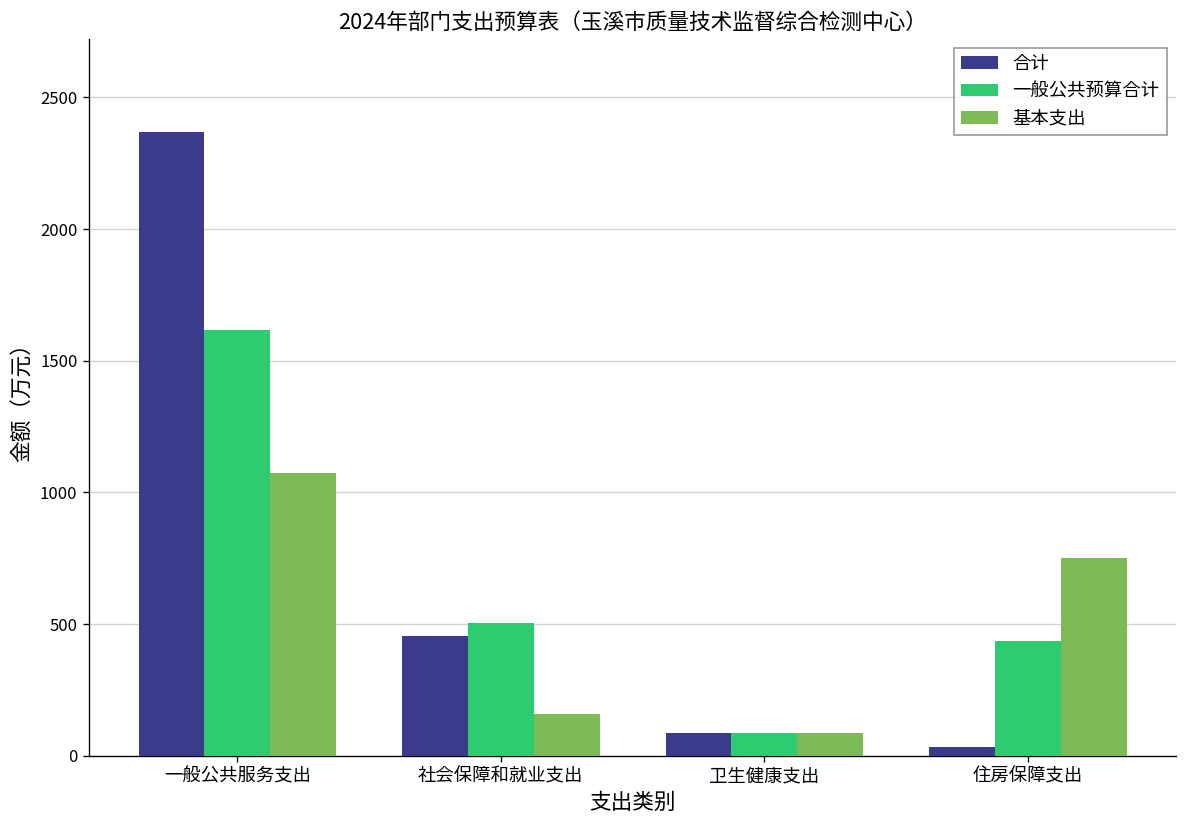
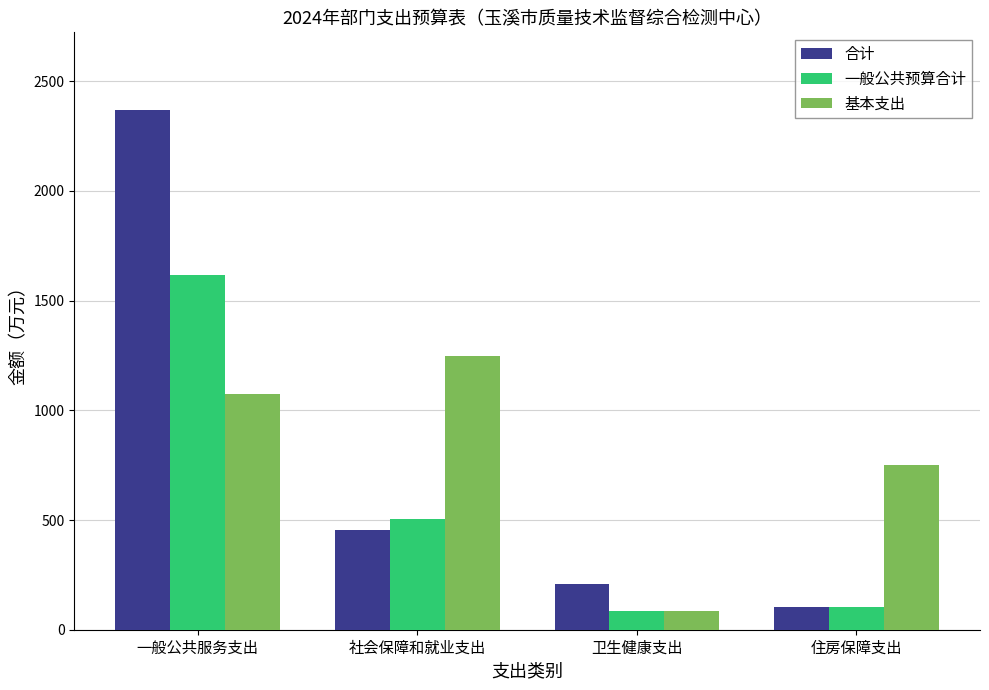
  {
    "合计": {
      "一般公共服务支出": 2370,
      "社会保障和就业支出": 450,
-     "卫生健康支出": 90,
-     "住房保障支出": 30
+     "卫生健康支出": 210,
+     "住房保障支出": 100
    },
    "一般公共预算合计": {
      "一般公共服务支出": 1610,
      "社会保障和就业支出": 510,
      "卫生健康支出": 90,
-     "住房保障支出": 430
+     "住房保障支出": 100
    },
    "基本支出": {
      "一般公共服务支出": 1070,
-     "社会保障和就业支出": 160,
+     "社会保障和就业支出": 1250,
      "卫生健康支出": 90,
      "住房保障支出": 750
    }
  }
